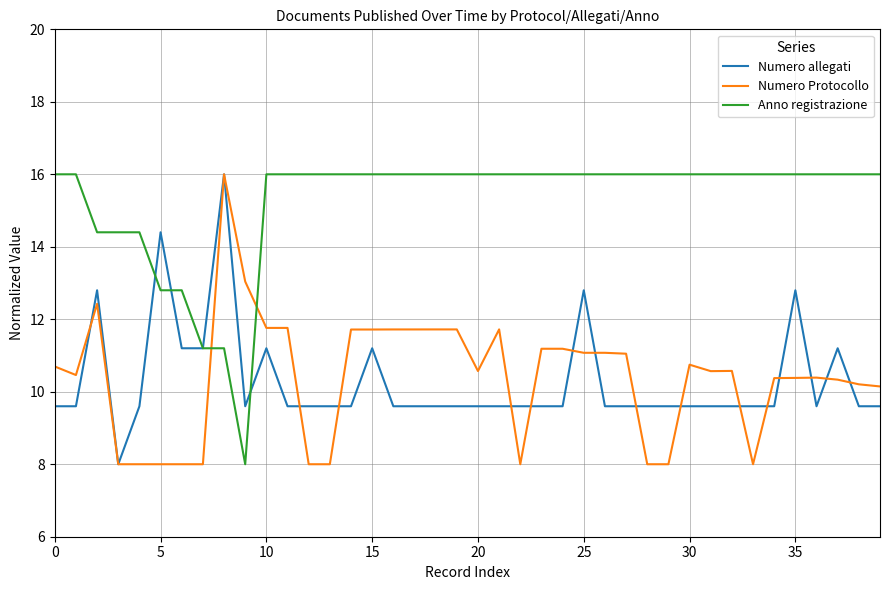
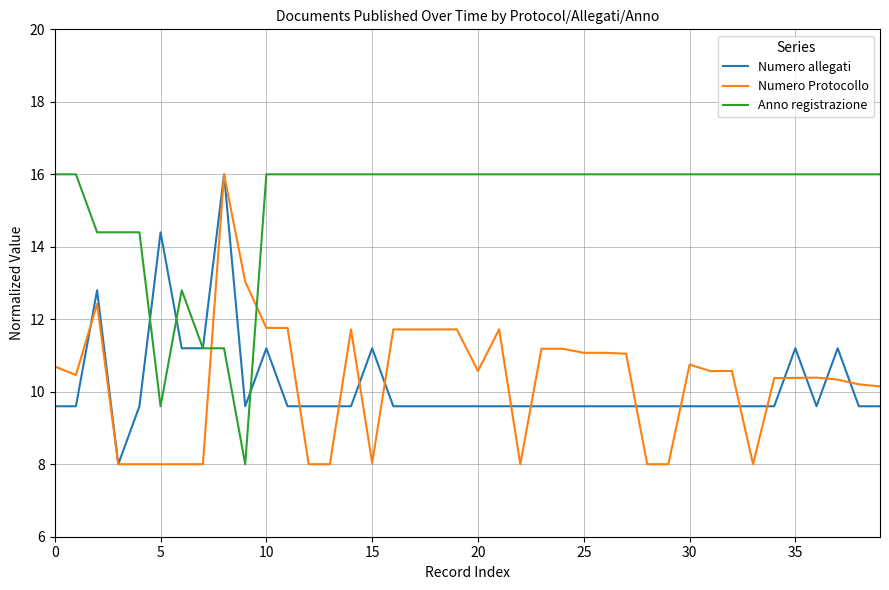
  {
    "Numero allegati": {
      "0": 9.6,
      "5": 14.4,
      "10": 11.2,
      "15": 11.2,
      "20": 9.6,
-     "25": 12.8,
+     "25": 9.6,
      "30": 9.6,
-     "35": 12.8
+     "35": 11.2
    },
    "Numero Protocollo": {
      "0": 10.7,
      "5": 8.0,
      "10": 11.8,
-     "15": 11.7,
+     "15": 8.0,
      "20": 10.6,
      "25": 11.1,
      "30": 10.7,
      "35": 10.4
    },
    "Anno registrazione": {
      "0": 16.0,
-     "5": 12.8,
+     "5": 9.6,
      "10": 16.0,
      "15": 16.0,
      "20": 16.0,
      "25": 16.0,
      "30": 16.0,
      "35": 16.0
    }
  }
